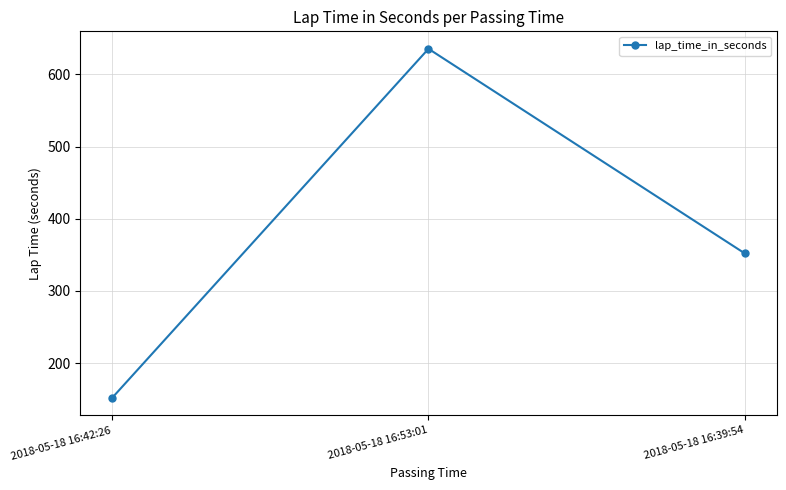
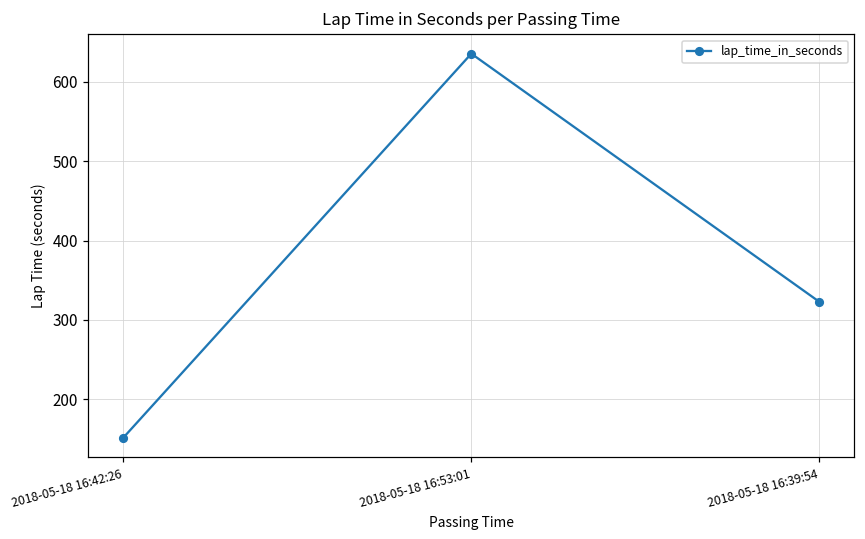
  {
    "2018-05-18 16:42:26": 150,
    "2018-05-18 16:53:01": 640,
-   "2018-05-18 16:39:54": 350
+   "2018-05-18 16:39:54": 320
  }
